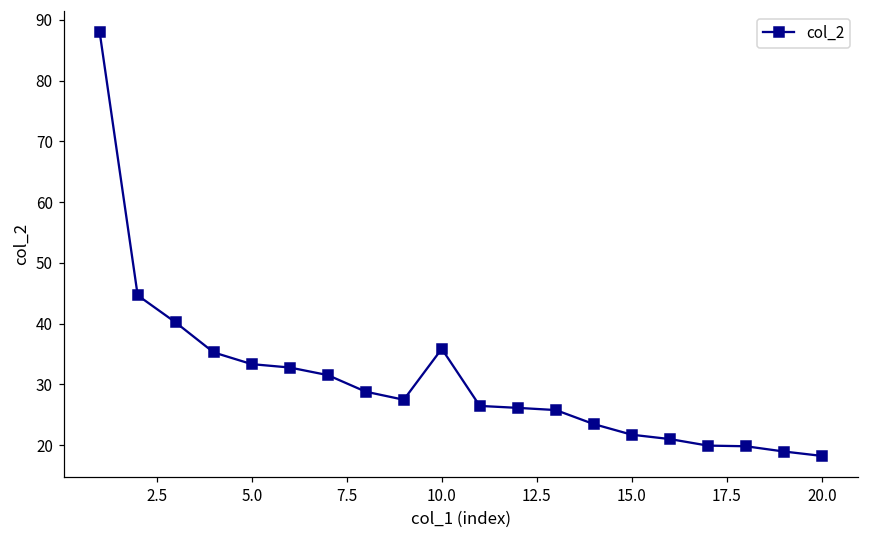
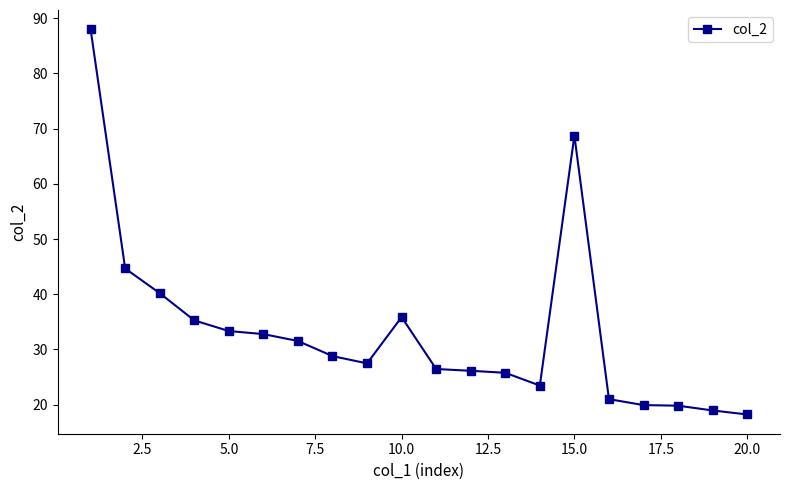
  {
    "5.0": 33,
    "10.0": 36,
-   "15.0": 22,
+   "15.0": 69,
    "20.0": 18
  }
